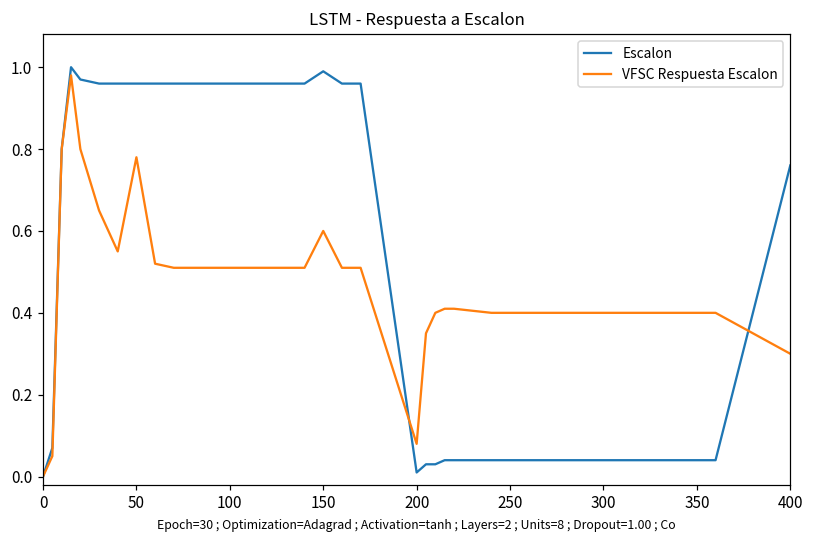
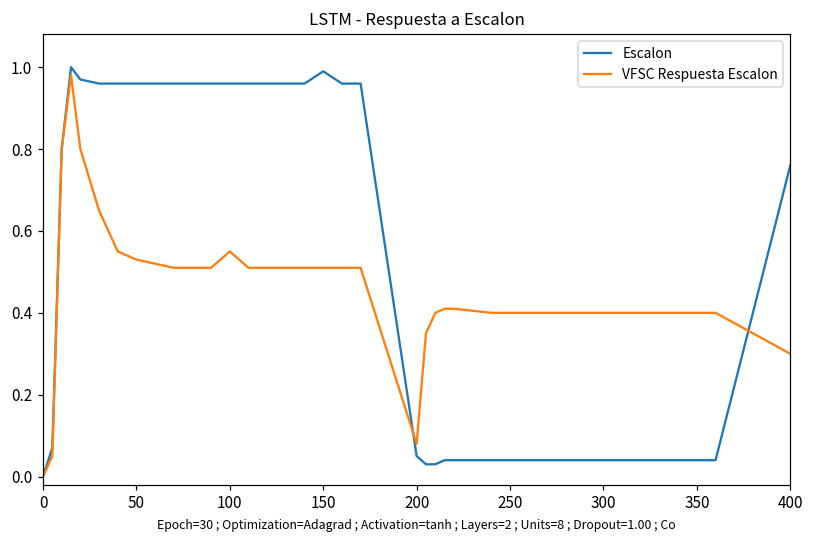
  {
    "Escalon": {
      "50": 0.96,
      "100": 0.96,
      "150": 0.99,
-     "200": 0.01,
+     "200": 0.05,
      "400": 0.76
    },
    "VFSC Respuesta Escalon": {
-     "50": 0.78,
-     "100": 0.51,
-     "150": 0.60,
+     "50": 0.53,
+     "100": 0.55,
+     "150": 0.51,
      "200": 0.08,
      "400": 0.30
    }
  }
